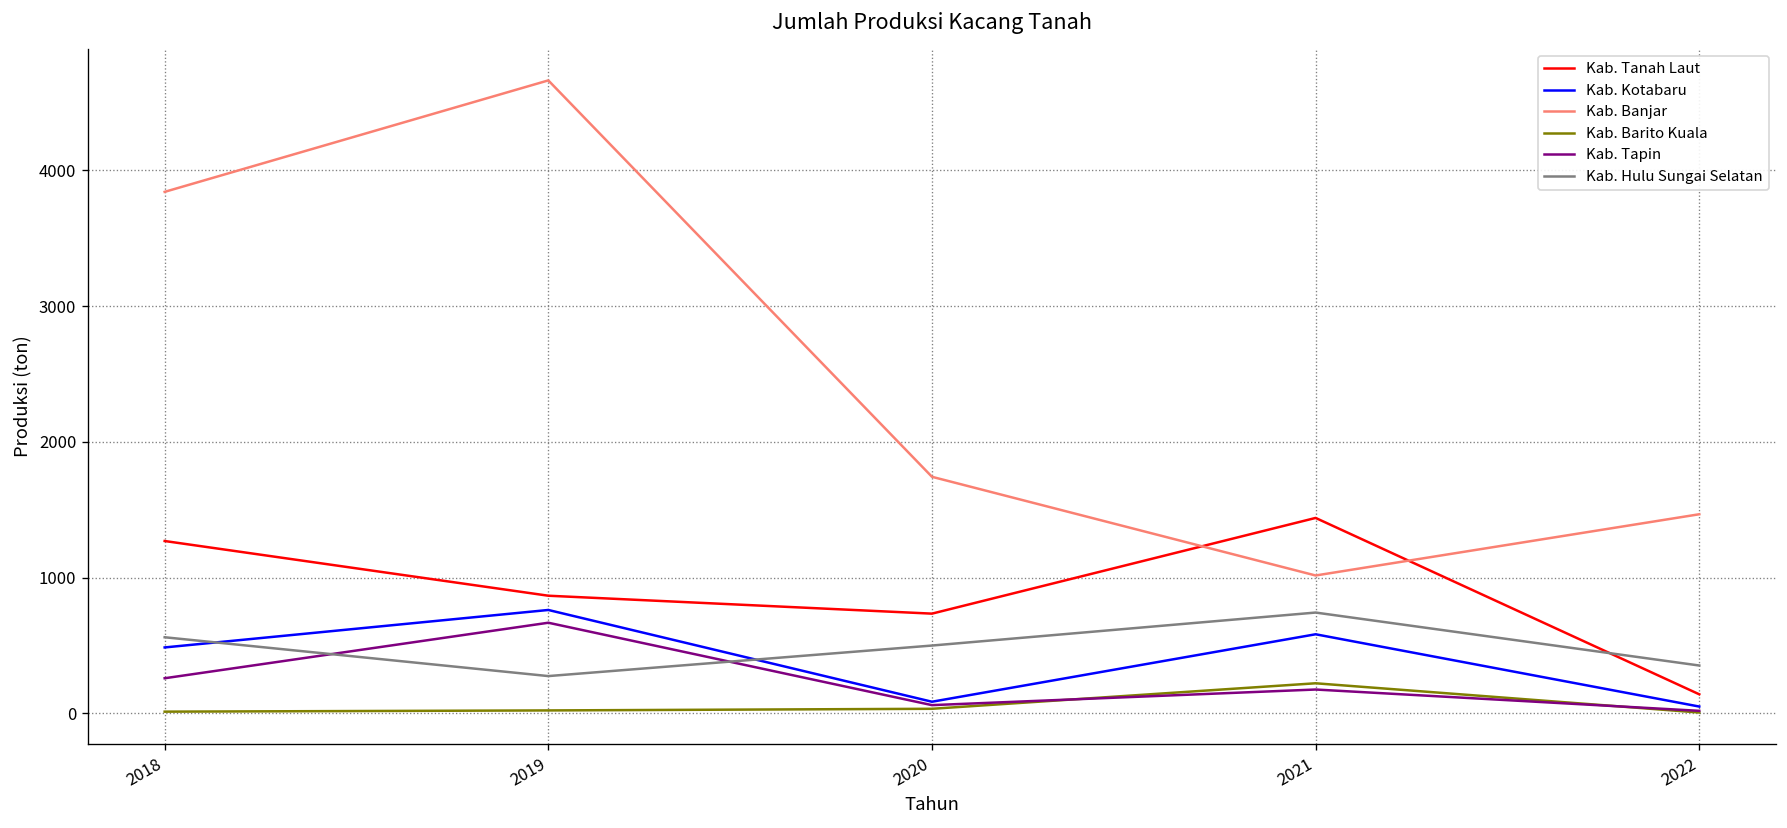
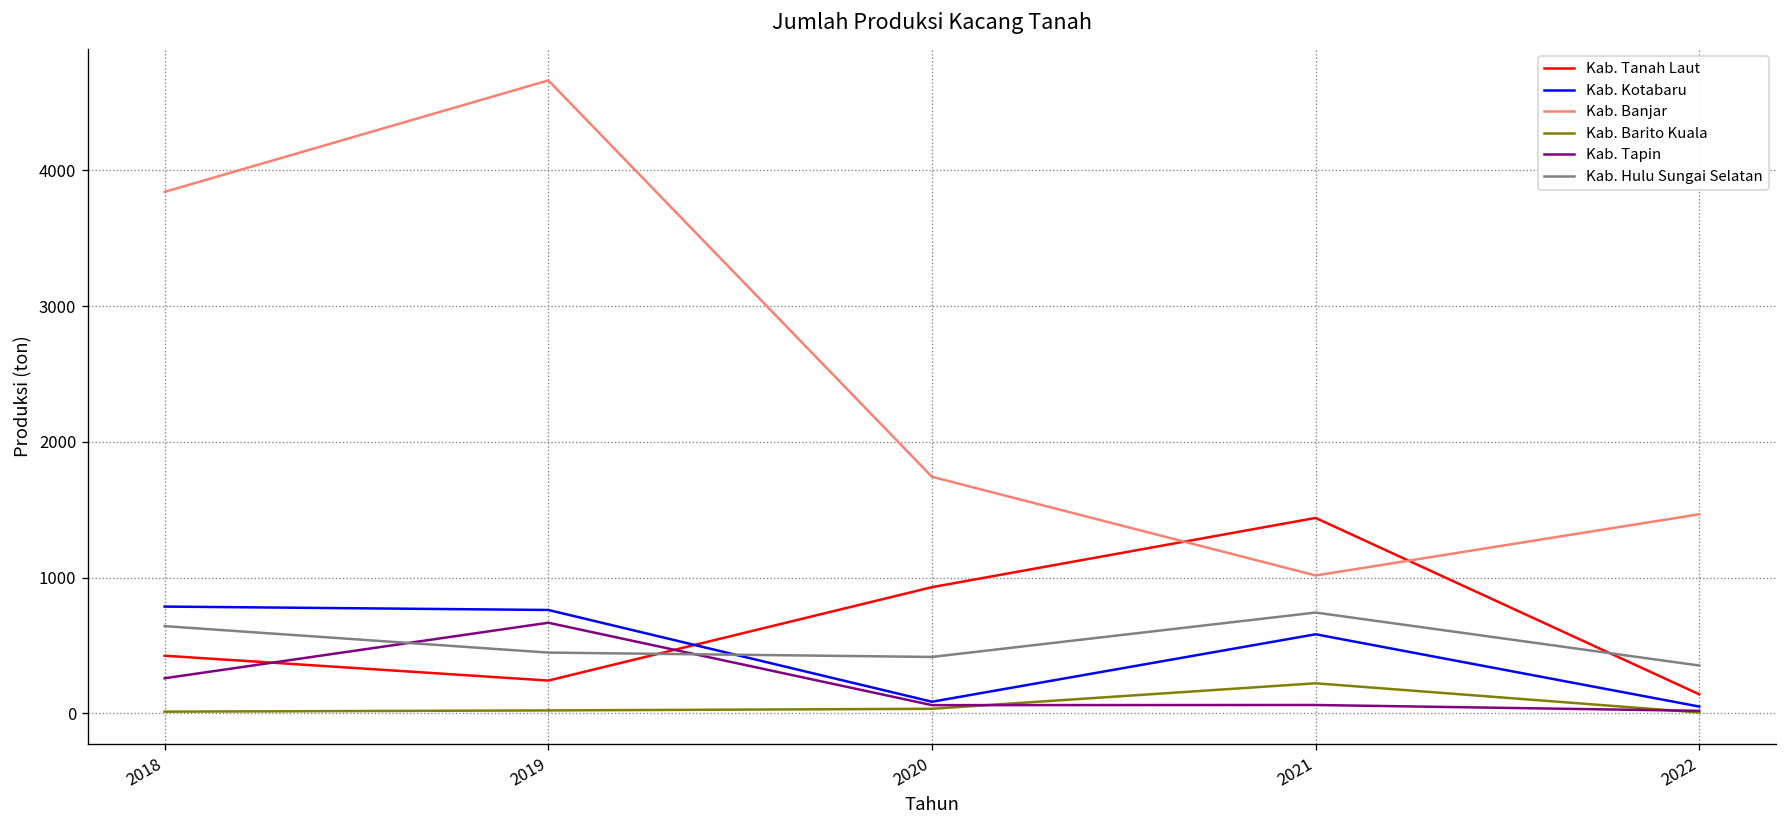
  {
    "Kab. Tanah Laut": {
-     "2018": 1270,
-     "2019": 870,
-     "2020": 730,
+     "2018": 420,
+     "2019": 240,
+     "2020": 930,
      "2021": 1440,
      "2022": 140
    },
    "Kab. Kotabaru": {
-     "2018": 490,
+     "2018": 790,
      "2019": 760,
      "2020": 90,
      "2021": 580,
      "2022": 50
    },
    "Kab. Banjar": {
      "2018": 3840,
      "2019": 4660,
      "2020": 1740,
      "2021": 1020,
      "2022": 1470
    },
    "Kab. Barito Kuala": {
      "2018": 10,
      "2019": 20,
      "2020": 30,
      "2021": 220
    },
    "Kab. Tapin": {
      "2018": 260,
      "2019": 670,
      "2020": 60,
-     "2021": 180
+     "2021": 60
    },
    "Kab. Hulu Sungai Selatan": {
-     "2018": 560,
-     "2019": 270,
-     "2020": 500,
+     "2018": 640,
+     "2019": 450,
+     "2020": 420,
      "2021": 740,
      "2022": 350
    }
  }
